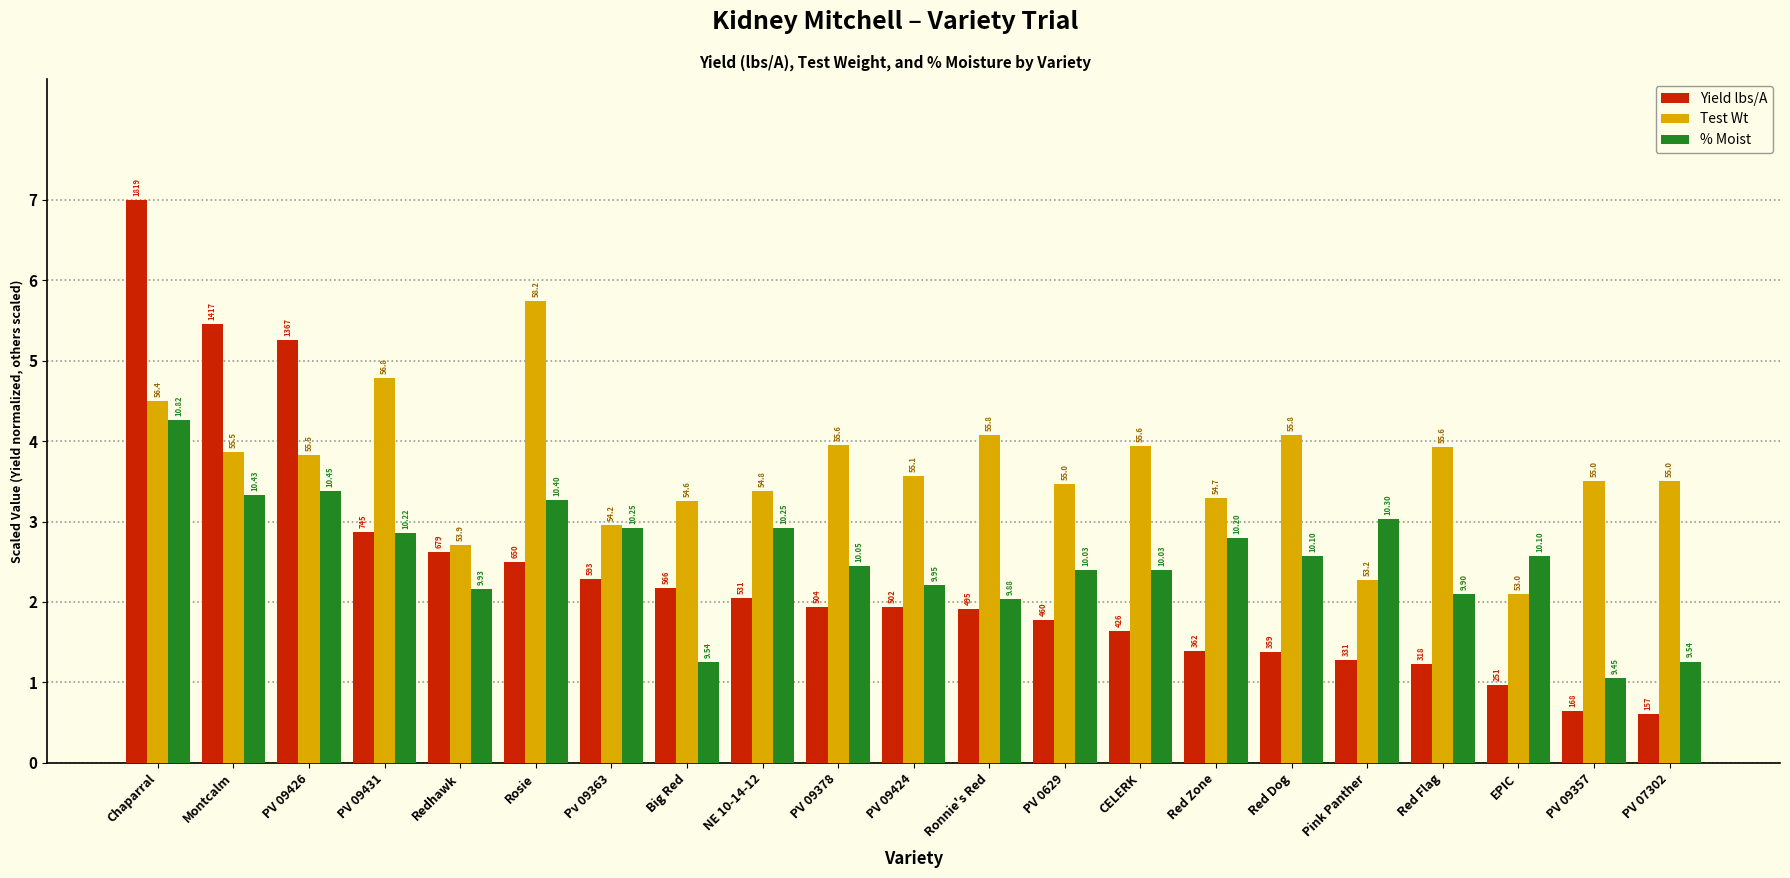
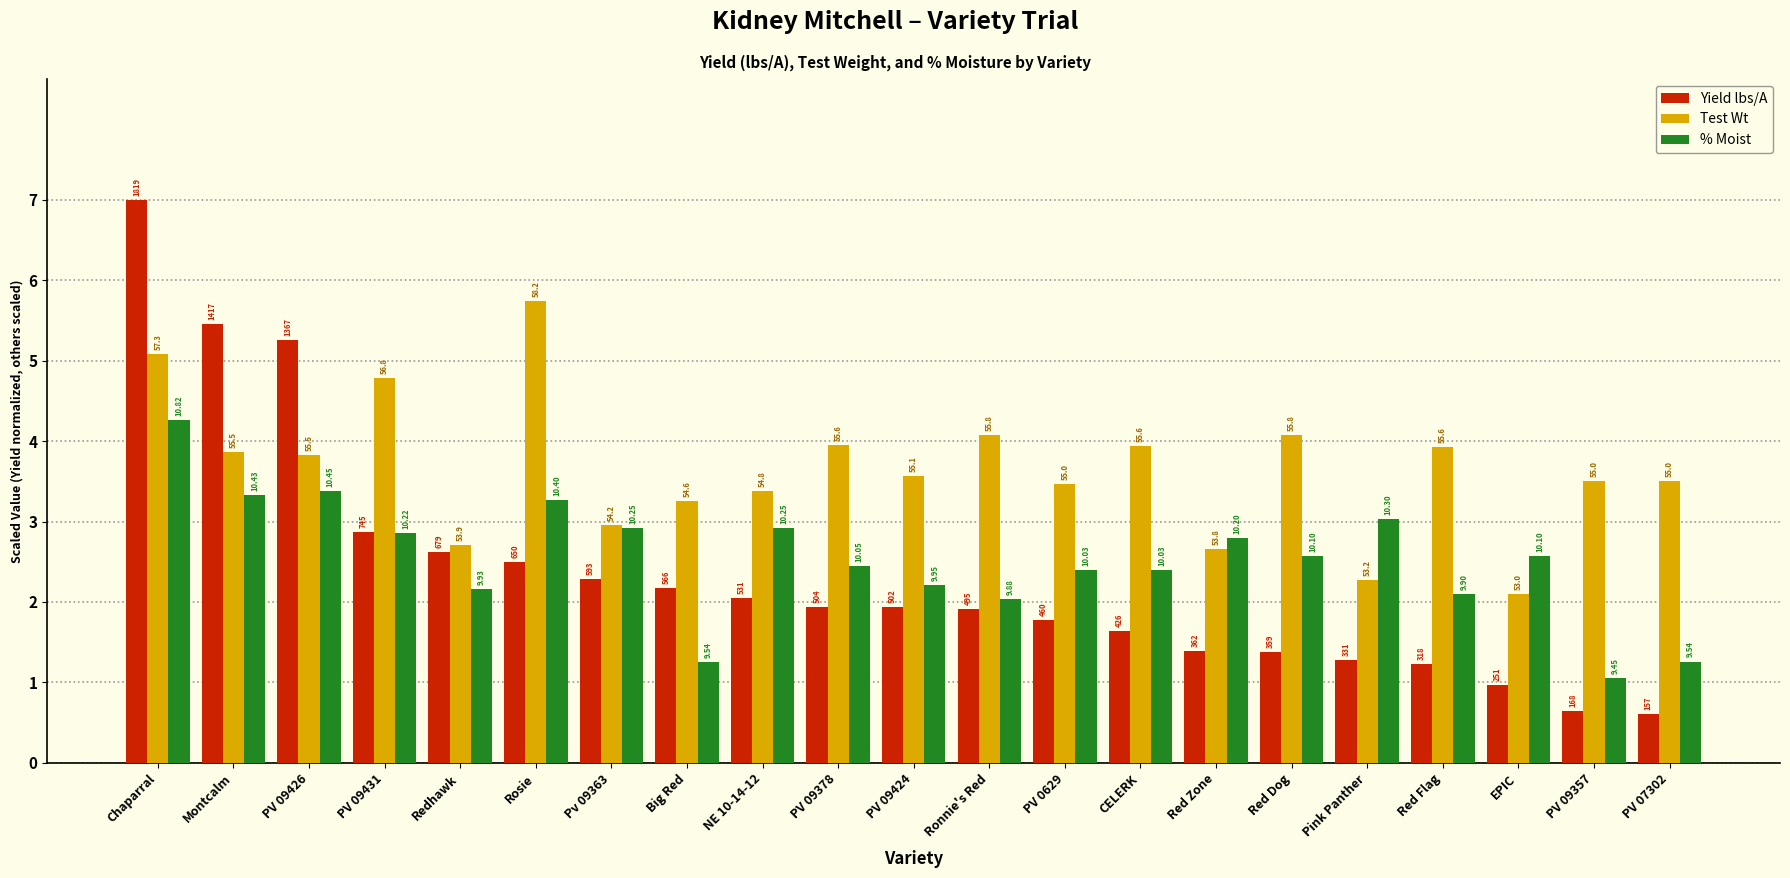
  {
    "Test Wt": {
-     "Chaparral": 56.4,
-     "Red Zone": 54.7
+     "Chaparral": 57.3,
+     "Red Zone": 53.8
    }
  }
